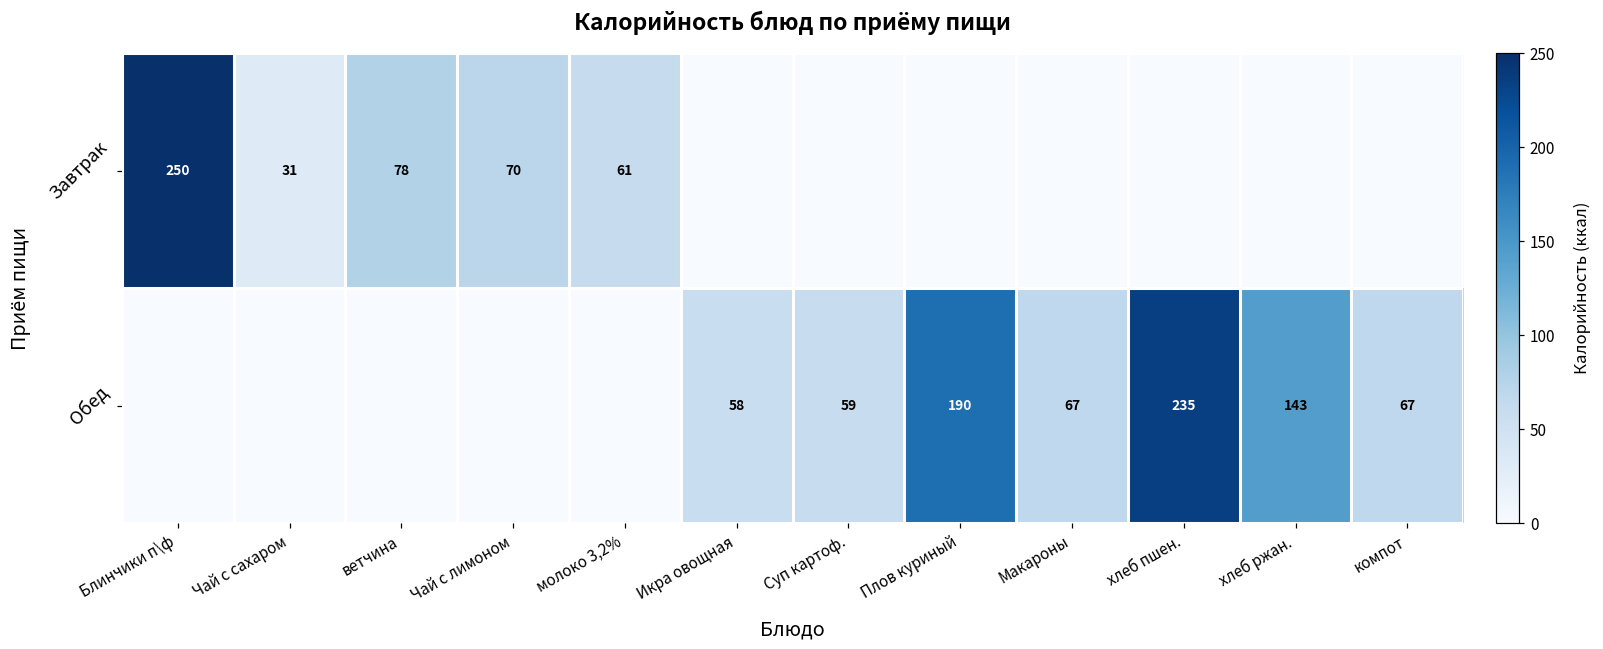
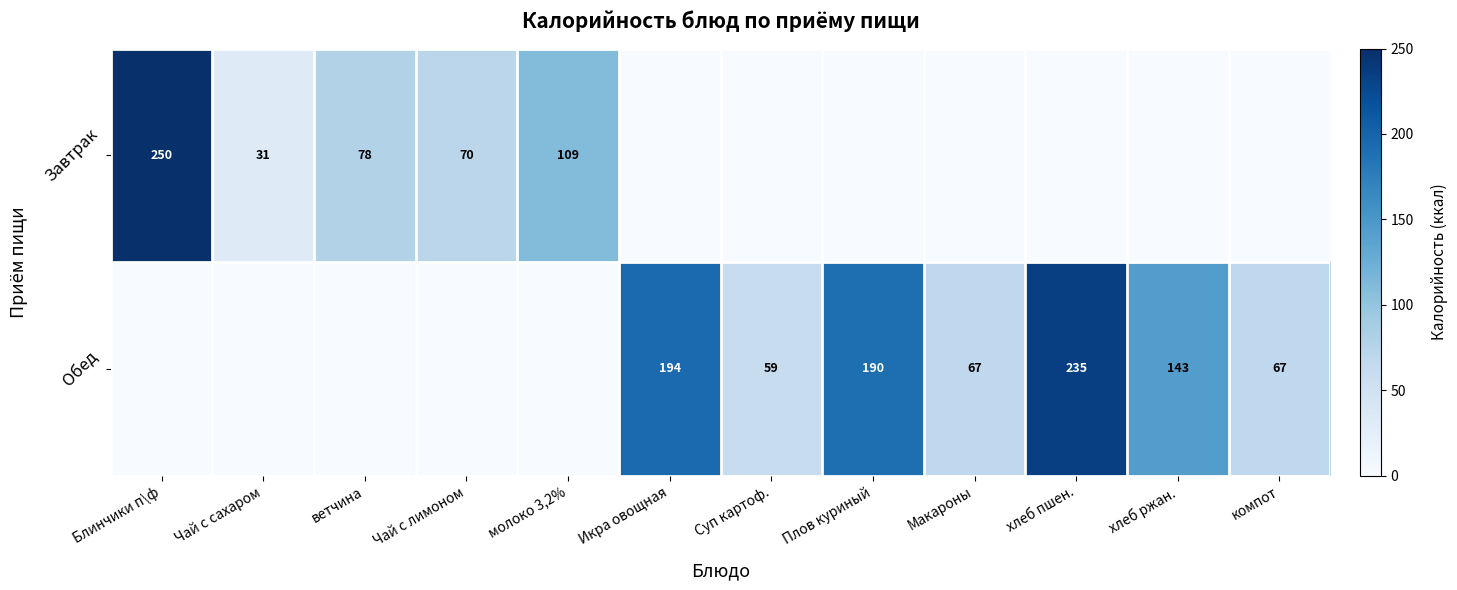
  {
    "Завтрак": {
      "Блинчики п\\ф": 250,
      "Чай с сахаром": 31,
      "ветчина": 78,
      "Чай с лимоном": 70,
-     "молоко 3,2%": 61
+     "молоко 3,2%": 109
    },
    "Обед": {
-     "Икра овощная": 58,
+     "Икра овощная": 194,
      "Суп картоф.": 59,
      "Плов куриный": 190,
      "Макароны": 67,
      "хлеб пшен.": 235,
      "хлеб ржан.": 143,
      "компот": 67
    }
  }
